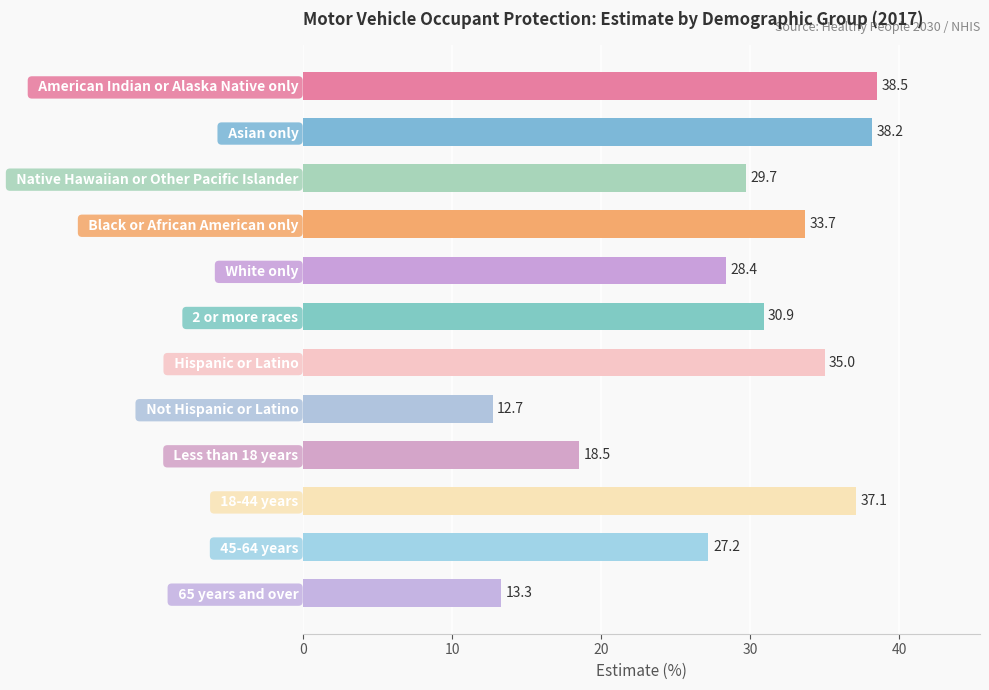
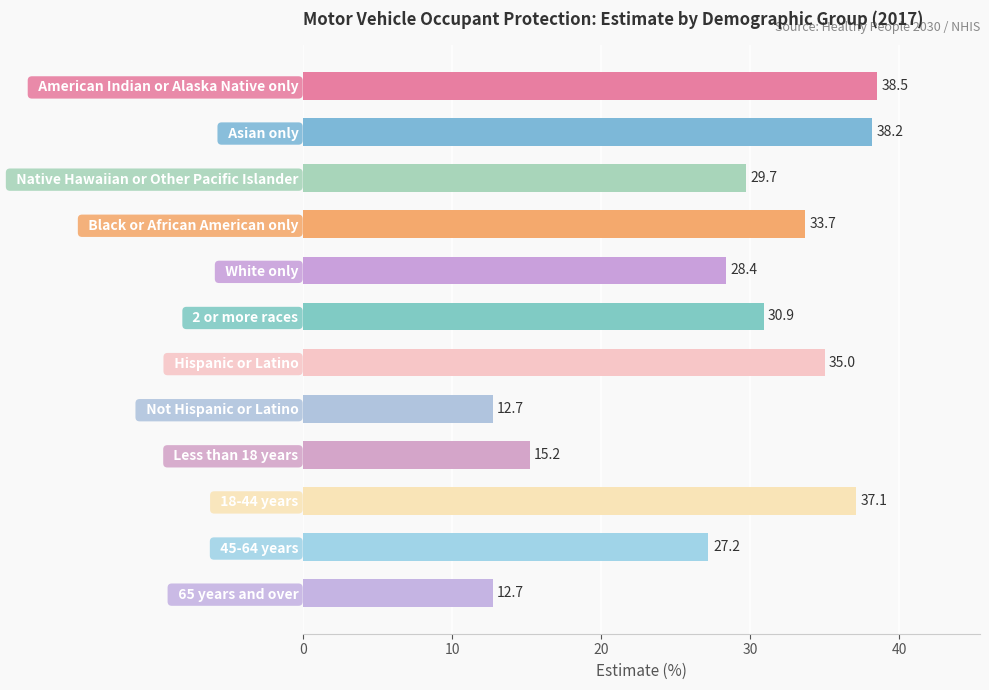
  {
    "American Indian or Alaska Native only": 38.5,
    "Asian only": 38.2,
    "Native Hawaiian or Other Pacific Islander": 29.7,
    "Black or African American only": 33.7,
    "White only": 28.4,
    "2 or more races": 30.9,
    "Hispanic or Latino": 35.0,
    "Not Hispanic or Latino": 12.7,
-   "Less than 18 years": 18.5,
+   "Less than 18 years": 15.2,
    "18-44 years": 37.1,
    "45-64 years": 27.2,
-   "65 years and over": 13.3
+   "65 years and over": 12.7
  }
